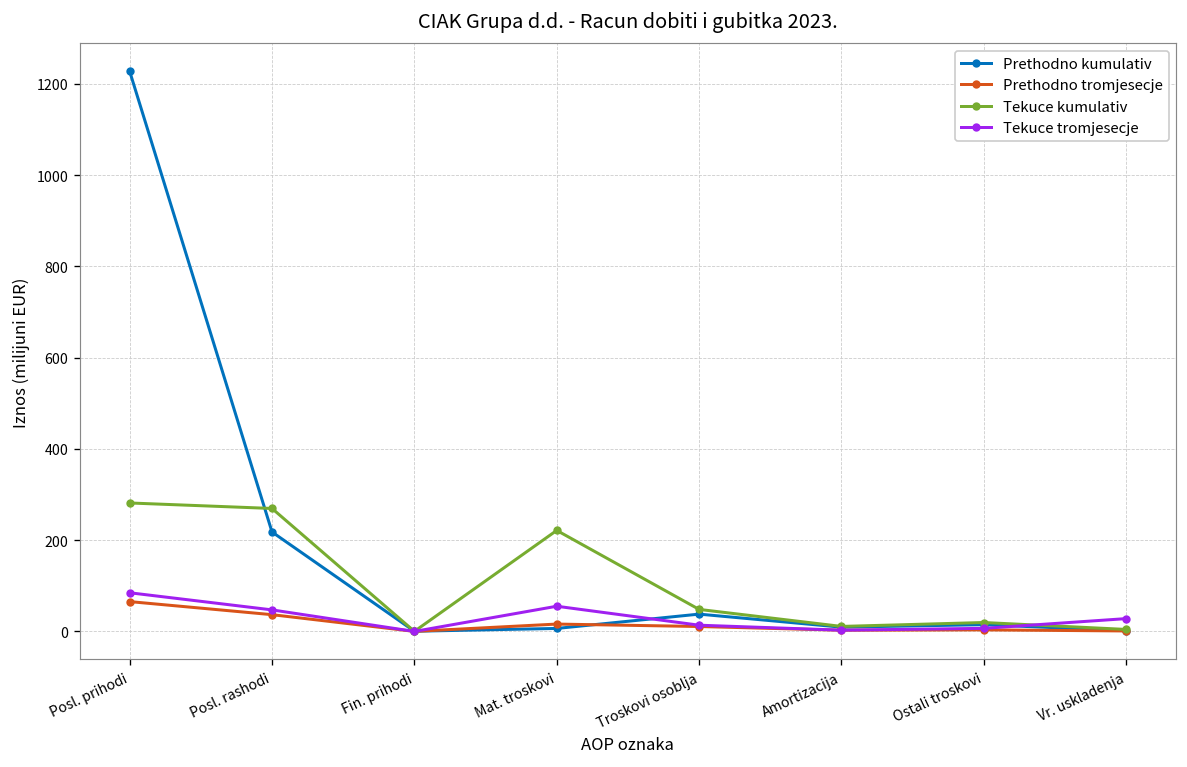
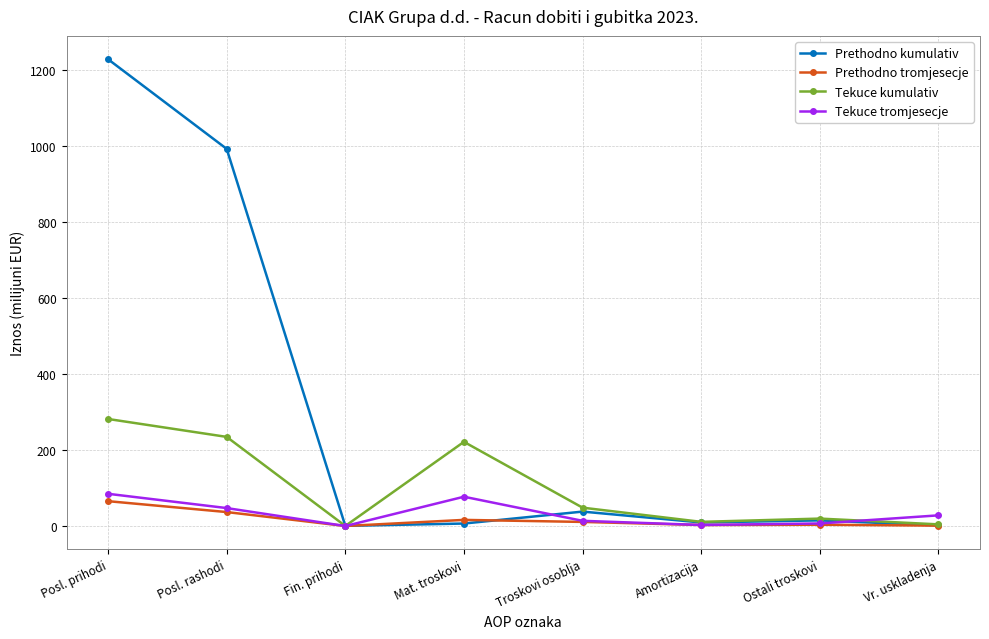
  {
    "Prethodno kumulativ": {
      "Posl. prihodi": 1230,
-     "Posl. rashodi": 220,
+     "Posl. rashodi": 990,
      "Mat. troskovi": 10,
      "Troskovi osoblja": 40
    },
    "Prethodno tromjesecje": {
      "Posl. prihodi": 70,
      "Posl. rashodi": 40,
      "Mat. troskovi": 20
    },
    "Tekuce kumulativ": {
      "Posl. prihodi": 280,
-     "Posl. rashodi": 270,
+     "Posl. rashodi": 230,
      "Mat. troskovi": 220,
      "Troskovi osoblja": 50
    },
    "Tekuce tromjesecje": {
      "Posl. prihodi": 80,
      "Posl. rashodi": 50,
-     "Mat. troskovi": 60,
+     "Mat. troskovi": 80,
      "Vr. uskladenja": 30
    }
  }
